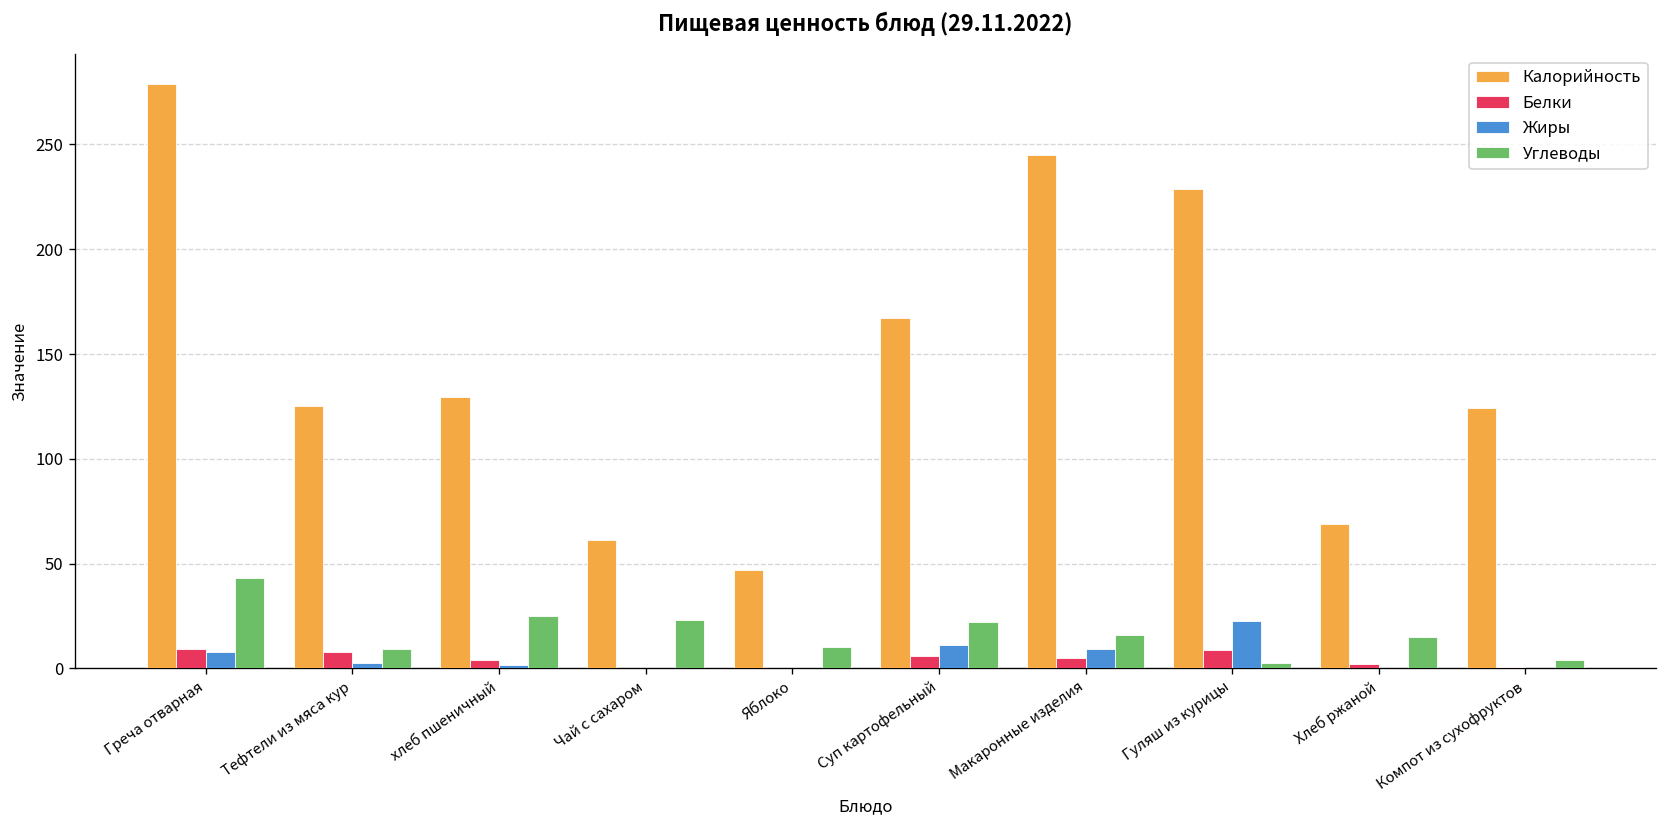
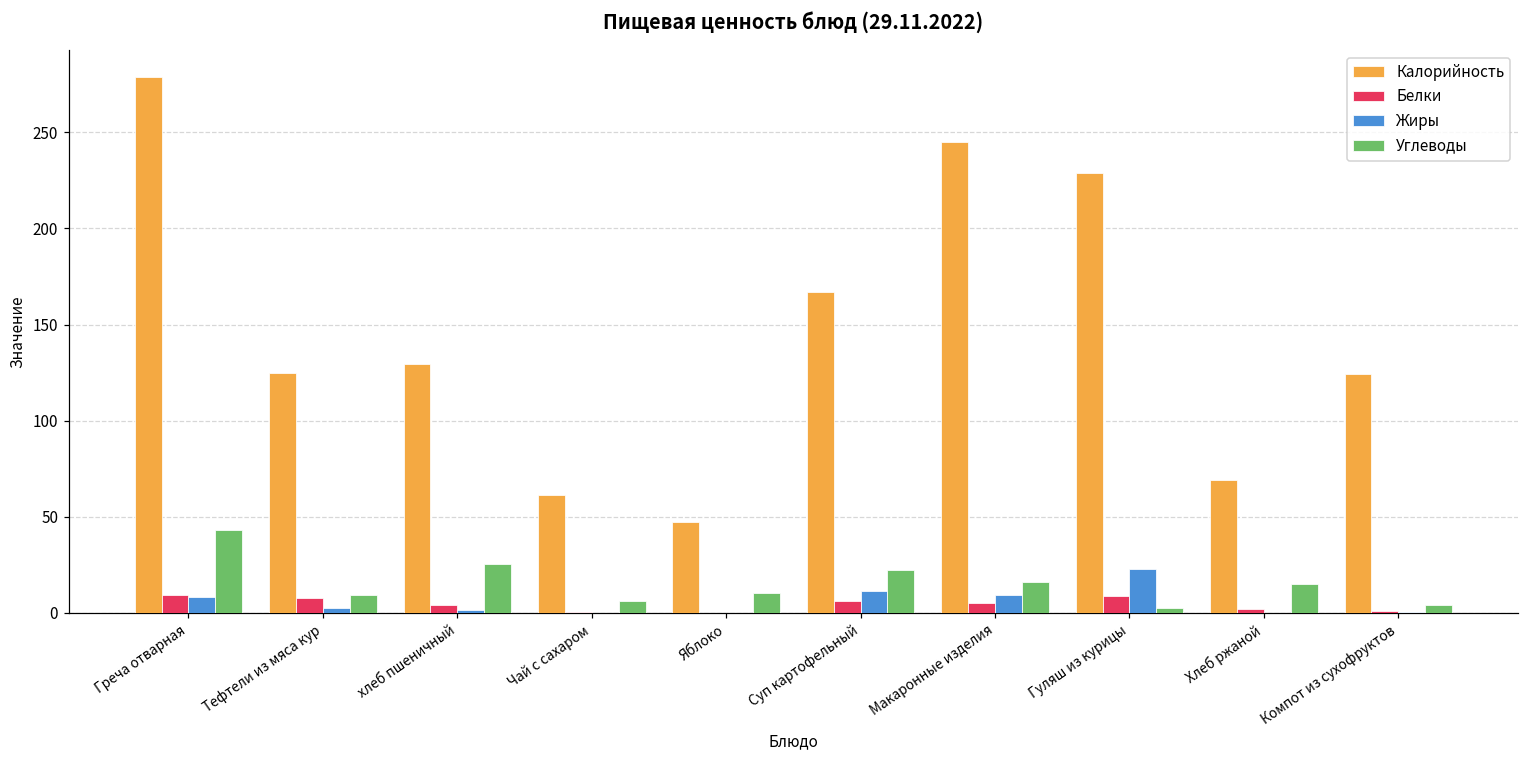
  {
    "Калорийность": {
      "Греча отварная": 279,
      "Тефтели из мяса кур": 125,
      "хлеб пшеничный": 130,
      "Чай с сахаром": 61,
      "Яблоко": 47,
      "Суп картофельный": 167,
      "Макаронные изделия": 245,
      "Гуляш из курицы": 229,
      "Хлеб ржаной": 69,
      "Компот из сухофруктов": 124
    },
    "Белки": {
      "Греча отварная": 9,
      "Тефтели из мяса кур": 8,
      "хлеб пшеничный": 4,
      "Яблоко": 0,
      "Суп картофельный": 6,
      "Макаронные изделия": 5,
      "Гуляш из курицы": 9,
      "Хлеб ржаной": 2
    },
    "Жиры": {
      "Греча отварная": 8,
      "Тефтели из мяса кур": 3,
      "хлеб пшеничный": 2,
      "Чай с сахаром": 0,
      "Яблоко": 0,
      "Суп картофельный": 11,
      "Макаронные изделия": 9,
      "Гуляш из курицы": 23,
      "Хлеб ржаной": 0
    },
    "Углеводы": {
      "Греча отварная": 43,
      "Тефтели из мяса кур": 9,
      "хлеб пшеничный": 25,
-     "Чай с сахаром": 23,
+     "Чай с сахаром": 6,
      "Яблоко": 10,
      "Суп картофельный": 22,
      "Макаронные изделия": 16,
      "Гуляш из курицы": 2,
      "Хлеб ржаной": 15,
      "Компот из сухофруктов": 4
    }
  }
